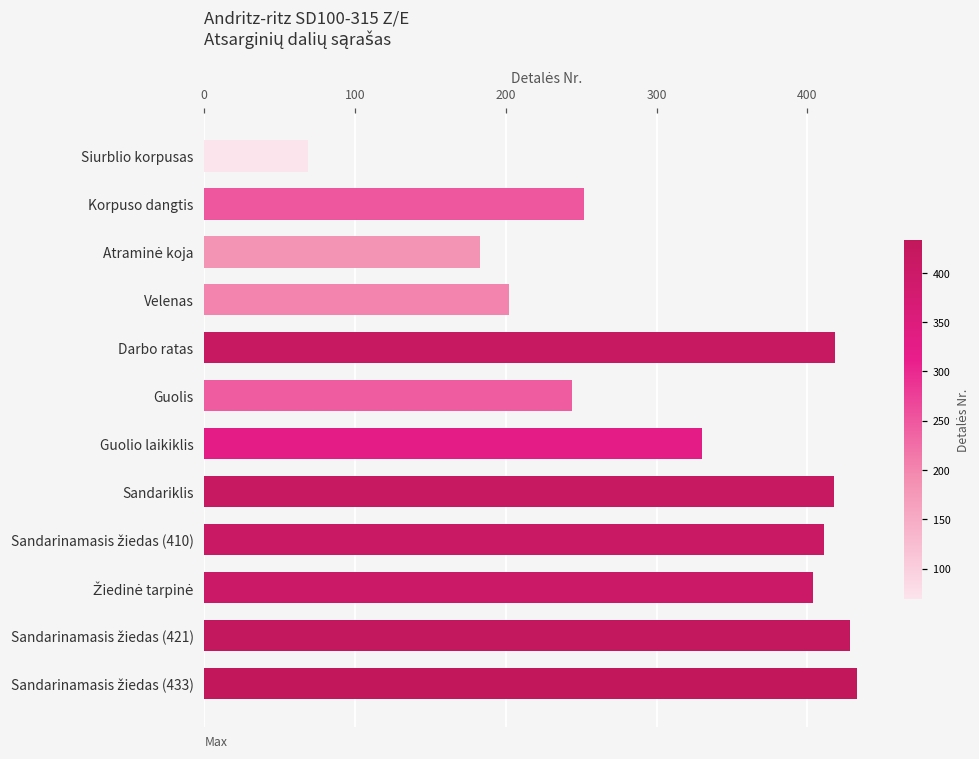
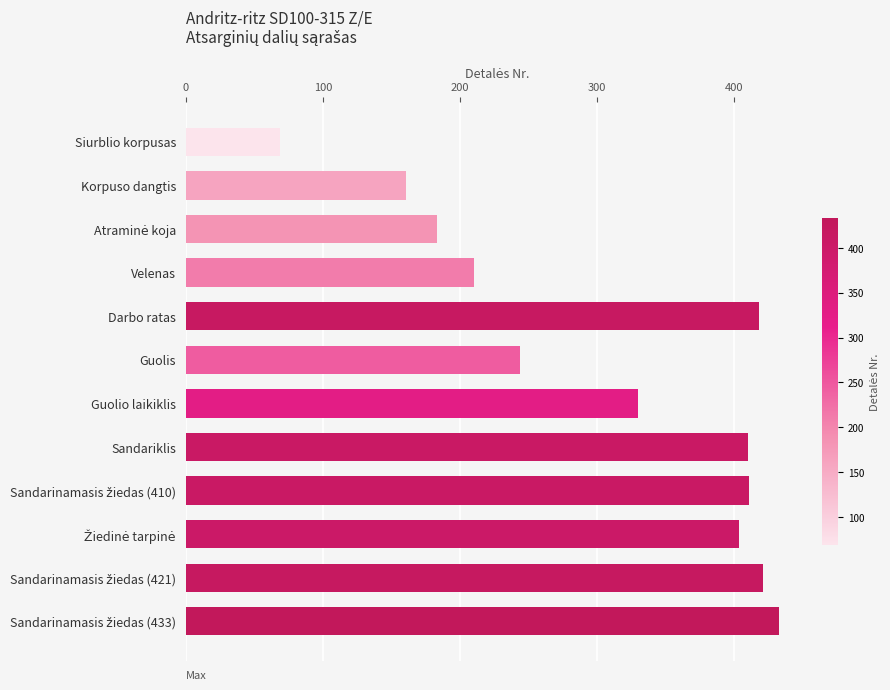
  {
    "Siurblio korpusas": 69,
-   "Korpuso dangtis": 252,
+   "Korpuso dangtis": 161,
    "Atraminė koja": 183,
-   "Velenas": 202,
+   "Velenas": 210,
    "Darbo ratas": 418,
    "Guolis": 244,
    "Guolio laikiklis": 330,
-   "Sandariklis": 418,
+   "Sandariklis": 410,
    "Sandarinamasis žiedas (410)": 411,
    "Žiedinė tarpinė": 404,
-   "Sandarinamasis žiedas (421)": 428,
+   "Sandarinamasis žiedas (421)": 421,
    "Sandarinamasis žiedas (433)": 433
  }
